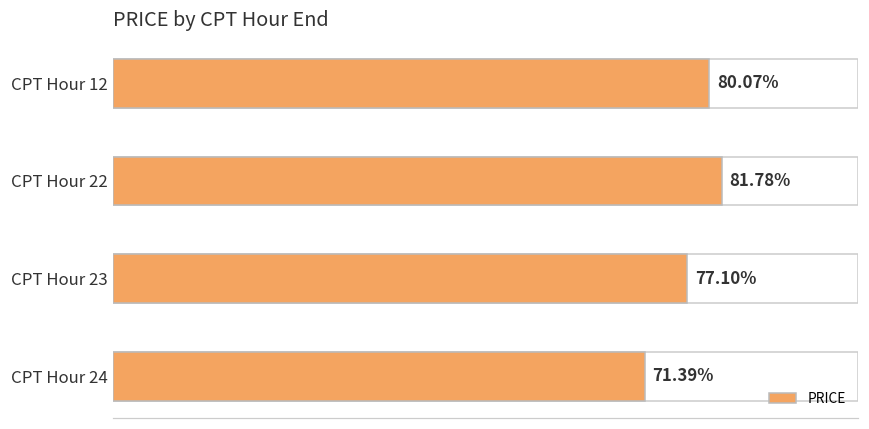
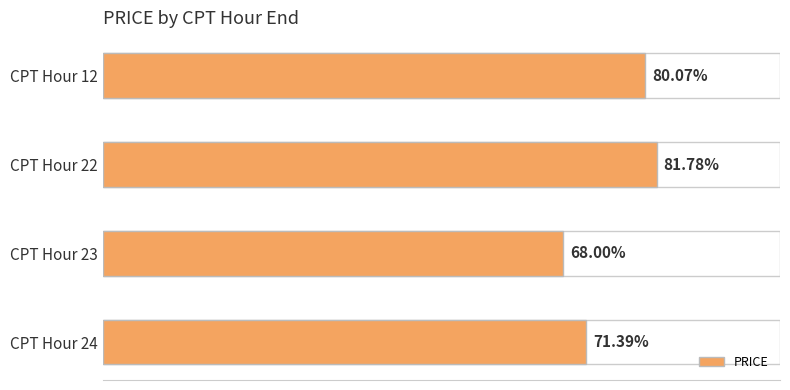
  {
    "CPT Hour 12": "80.07%",
    "CPT Hour 22": "81.78%",
-   "CPT Hour 23": "77.10%",
+   "CPT Hour 23": "68.00%",
    "CPT Hour 24": "71.39%"
  }
